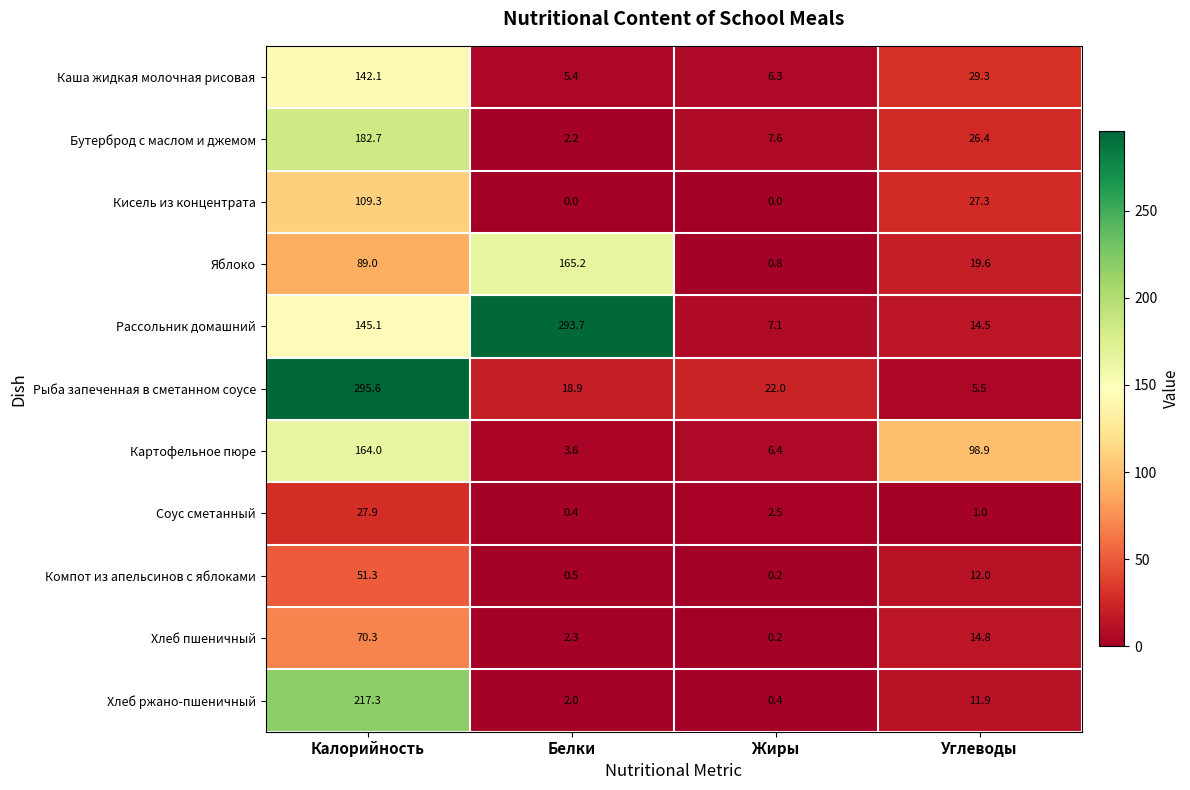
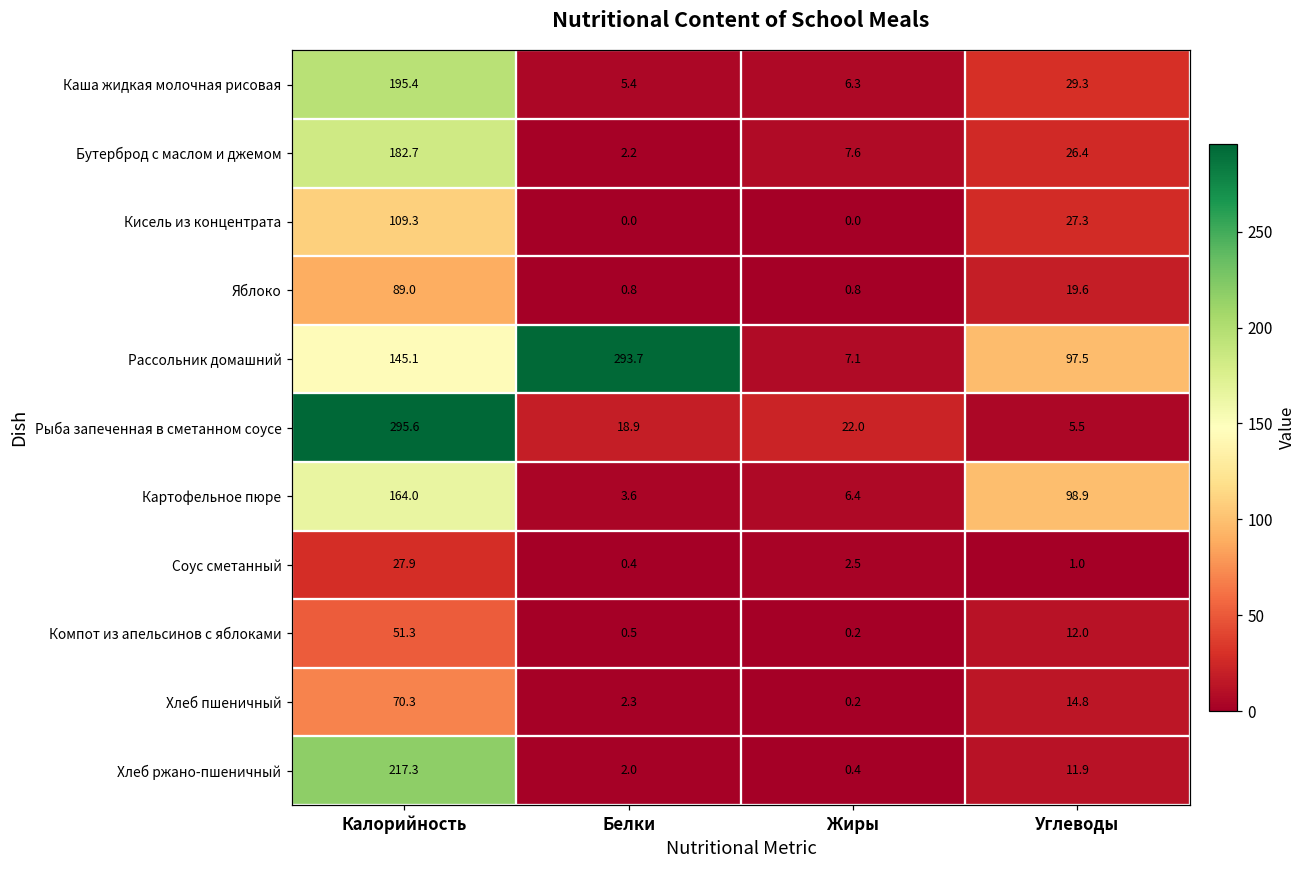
  {
    "Каша жидкая молочная рисовая": {
-     "Калорийность": 142.1,
+     "Калорийность": 195.4,
      "Белки": 5.4,
      "Жиры": 6.3,
      "Углеводы": 29.3
    },
    "Бутерброд с маслом и джемом": {
      "Калорийность": 182.7,
      "Белки": 2.2,
      "Жиры": 7.6,
      "Углеводы": 26.4
    },
    "Кисель из концентрата": {
      "Калорийность": 109.3,
      "Белки": 0.0,
      "Жиры": 0.0,
      "Углеводы": 27.3
    },
    "Яблоко": {
      "Калорийность": 89.0,
-     "Белки": 165.2,
+     "Белки": 0.8,
      "Жиры": 0.8,
      "Углеводы": 19.6
    },
    "Рассольник домашний": {
      "Калорийность": 145.1,
      "Белки": 293.7,
      "Жиры": 7.1,
-     "Углеводы": 14.5
+     "Углеводы": 97.5
    },
    "Рыба запеченная в сметанном соусе": {
      "Калорийность": 295.6,
      "Белки": 18.9,
      "Жиры": 22.0,
      "Углеводы": 5.5
    },
    "Картофельное пюре": {
      "Калорийность": 164.0,
      "Белки": 3.6,
      "Жиры": 6.4,
      "Углеводы": 98.9
    },
    "Соус сметанный": {
      "Калорийность": 27.9,
      "Белки": 0.4,
      "Жиры": 2.5,
      "Углеводы": 1.0
    },
    "Компот из апельсинов с яблоками": {
      "Калорийность": 51.3,
      "Белки": 0.5,
      "Жиры": 0.2,
      "Углеводы": 12.0
    },
    "Хлеб пшеничный": {
      "Калорийность": 70.3,
      "Белки": 2.3,
      "Жиры": 0.2,
      "Углеводы": 14.8
    },
    "Хлеб ржано-пшеничный": {
      "Калорийность": 217.3,
      "Белки": 2.0,
      "Жиры": 0.4,
      "Углеводы": 11.9
    }
  }
